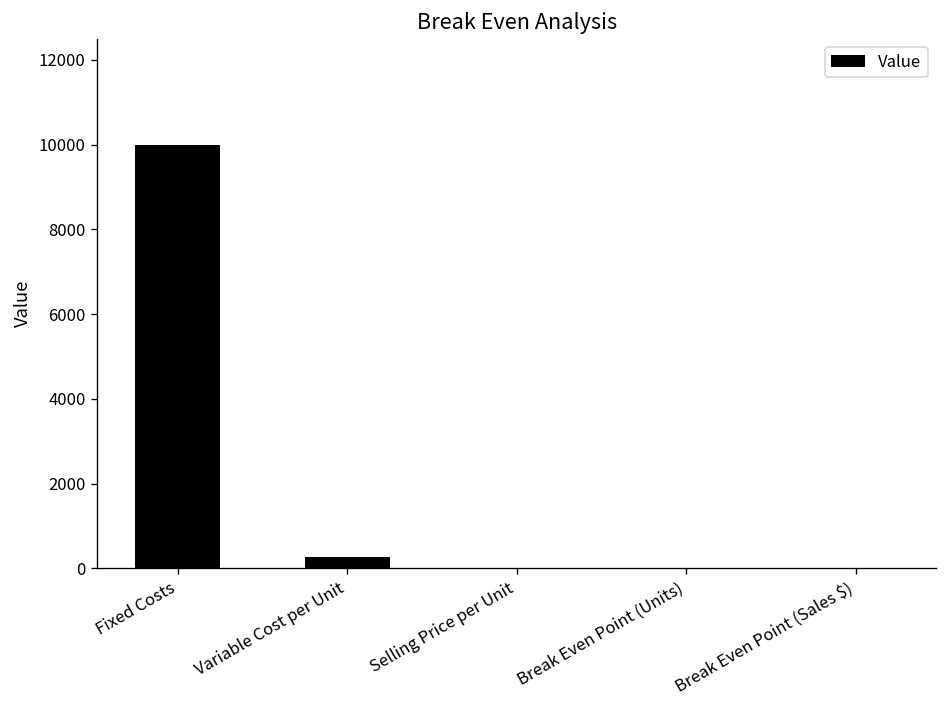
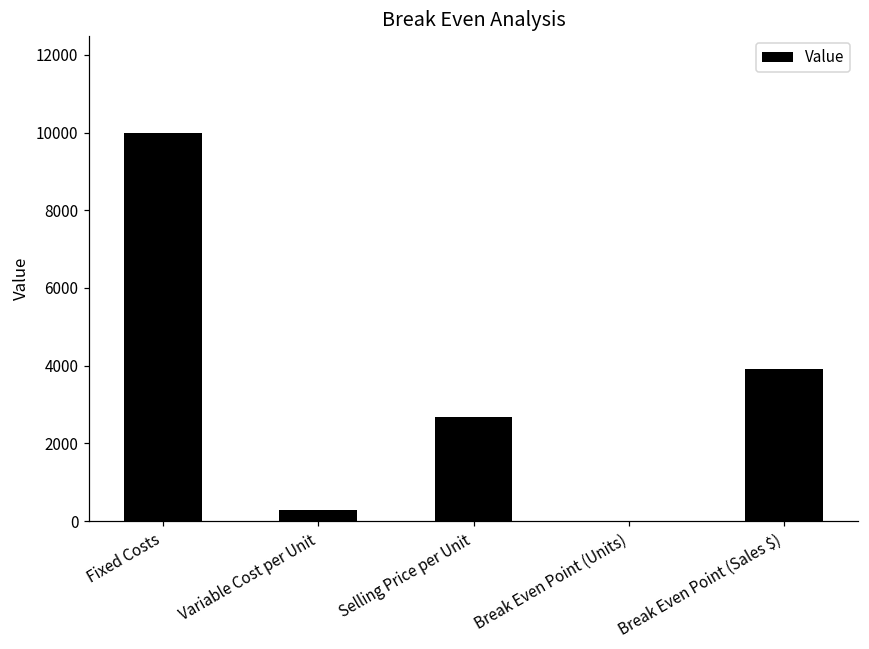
  {
    "Fixed Costs": 10000,
    "Variable Cost per Unit": 300,
-   "Selling Price per Unit": 0,
+   "Selling Price per Unit": 2700,
    "Break Even Point (Units)": 0,
-   "Break Even Point (Sales $)": 0
+   "Break Even Point (Sales $)": 3900
  }
